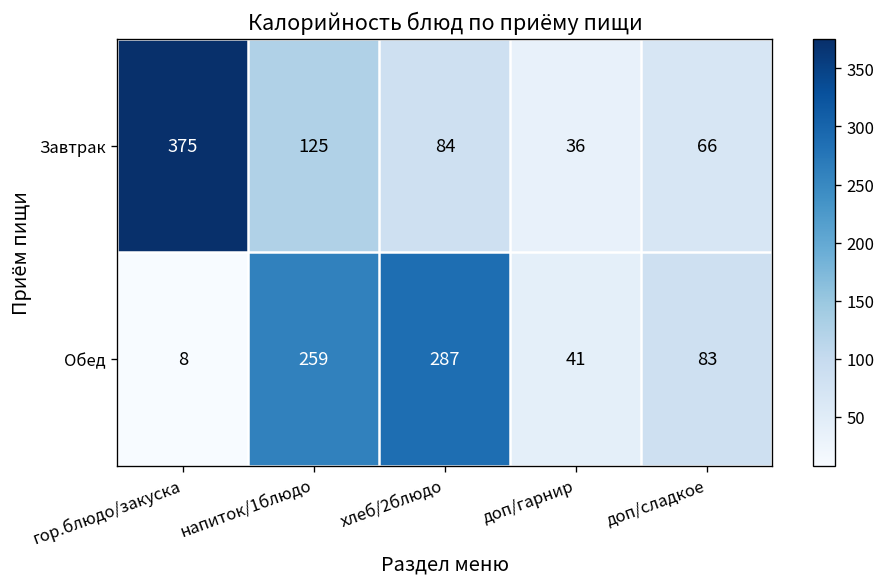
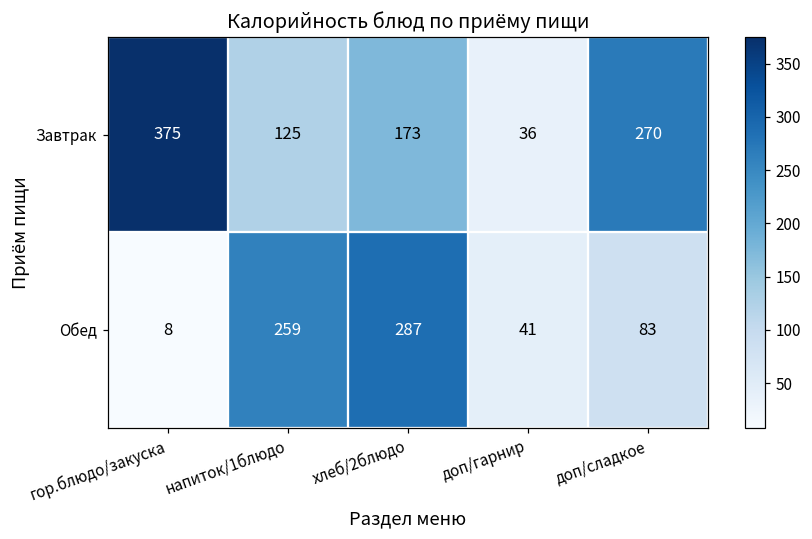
  {
    "Завтрак": {
      "гор.блюдо/закуска": 375,
      "напиток/1блюдо": 125,
-     "хлеб/2блюдо": 84,
+     "хлеб/2блюдо": 173,
      "доп/гарнир": 36,
-     "доп/сладкое": 66
+     "доп/сладкое": 270
    },
    "Обед": {
      "гор.блюдо/закуска": 8,
      "напиток/1блюдо": 259,
      "хлеб/2блюдо": 287,
      "доп/гарнир": 41,
      "доп/сладкое": 83
    }
  }
